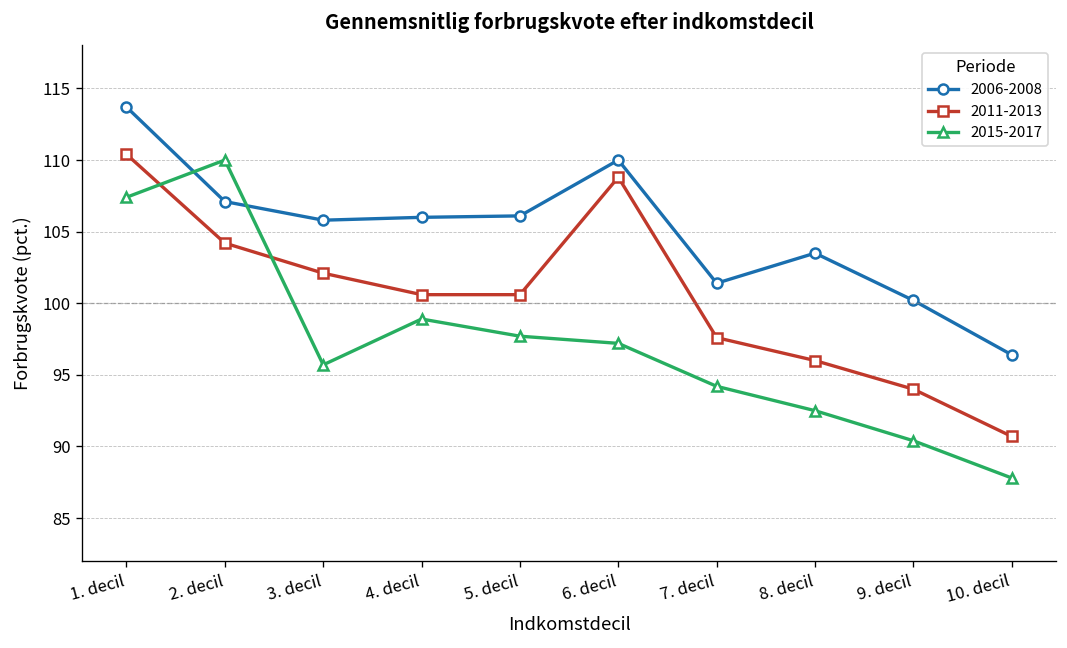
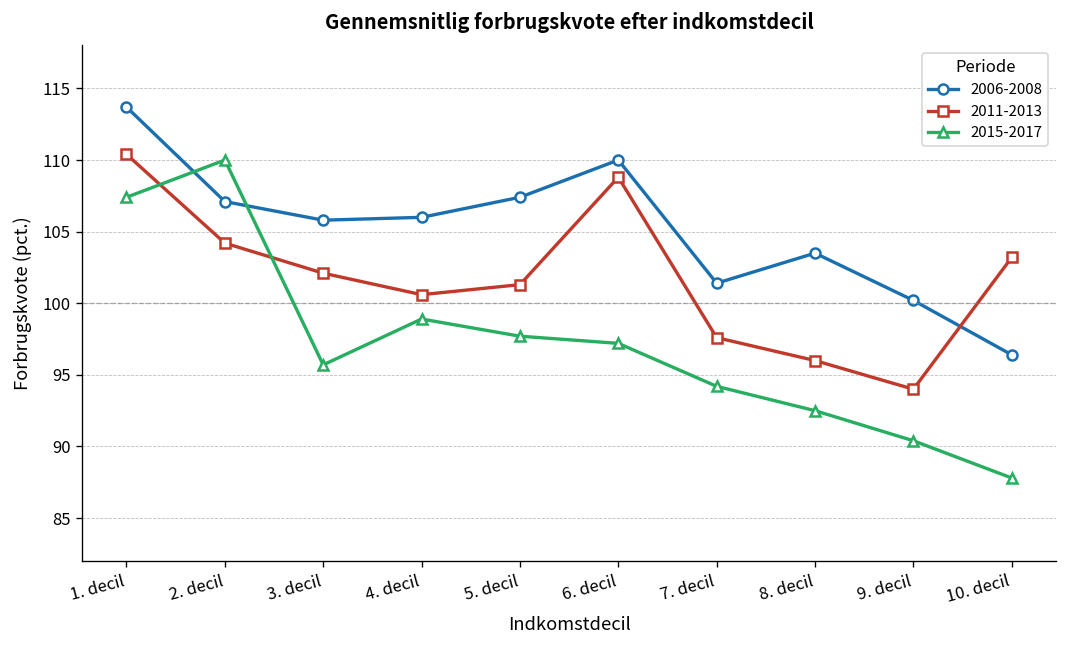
  {
    "2006-2008": {
      "1. decil": 113.7,
      "2. decil": 107.1,
      "3. decil": 105.8,
      "4. decil": 106.0,
-     "5. decil": 106.1,
+     "5. decil": 107.4,
      "6. decil": 110.0,
      "7. decil": 101.4,
      "8. decil": 103.5,
      "9. decil": 100.2,
      "10. decil": 96.4
    },
    "2011-2013": {
      "1. decil": 110.4,
      "2. decil": 104.2,
      "3. decil": 102.1,
      "4. decil": 100.6,
-     "5. decil": 100.6,
+     "5. decil": 101.3,
      "6. decil": 108.8,
      "7. decil": 97.6,
      "8. decil": 96.0,
      "9. decil": 94.0,
-     "10. decil": 90.7
+     "10. decil": 103.2
    },
    "2015-2017": {
      "1. decil": 107.4,
      "2. decil": 110.0,
      "3. decil": 95.7,
      "4. decil": 98.9,
      "5. decil": 97.7,
      "6. decil": 97.2,
      "7. decil": 94.2,
      "8. decil": 92.5,
      "9. decil": 90.4,
      "10. decil": 87.8
    }
  }
